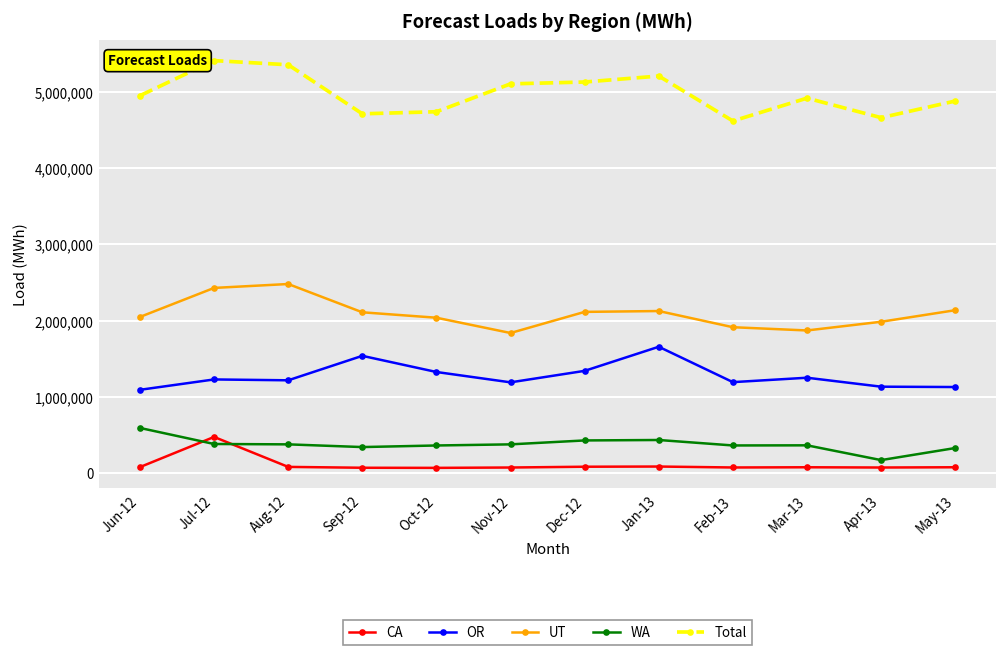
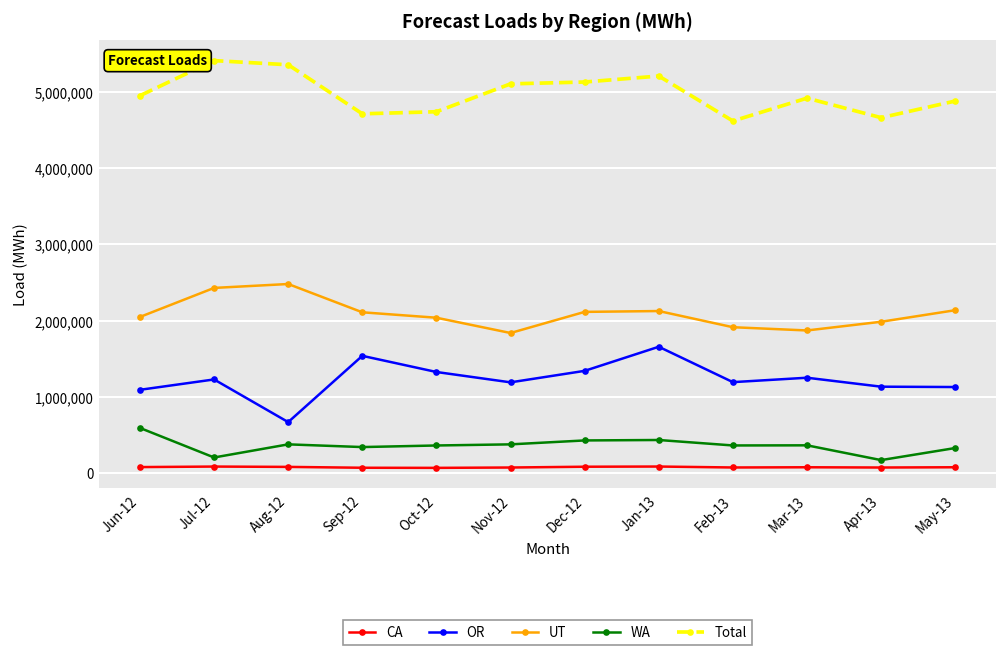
  {
    "CA": {
      "Jun-12": "100,000",
-     "Jul-12": "500,000",
+     "Jul-12": "100,000",
      "Aug-12": "100,000",
      "Sep-12": "100,000",
      "Oct-12": "100,000",
      "Nov-12": "100,000",
      "Dec-12": "100,000",
      "Jan-13": "100,000",
      "Feb-13": "100,000",
      "Mar-13": "100,000",
      "Apr-13": "100,000",
      "May-13": "100,000"
    },
    "OR": {
      "Jun-12": "1,100,000",
      "Jul-12": "1,200,000",
-     "Aug-12": "1,200,000",
+     "Aug-12": "700,000",
      "Sep-12": "1,500,000",
      "Oct-12": "1,300,000",
      "Nov-12": "1,200,000",
      "Dec-12": "1,300,000",
      "Jan-13": "1,700,000",
      "Feb-13": "1,200,000",
      "Mar-13": "1,300,000",
      "Apr-13": "1,100,000",
      "May-13": "1,100,000"
    },
    "UT": {
      "Jun-12": "2,000,000",
      "Jul-12": "2,400,000",
      "Aug-12": "2,500,000",
      "Sep-12": "2,100,000",
      "Oct-12": "2,000,000",
      "Nov-12": "1,800,000",
      "Dec-12": "2,100,000",
      "Jan-13": "2,100,000",
      "Feb-13": "1,900,000",
      "Mar-13": "1,900,000",
      "Apr-13": "2,000,000",
      "May-13": "2,100,000"
    },
    "WA": {
      "Jun-12": "600,000",
-     "Jul-12": "400,000",
+     "Jul-12": "200,000",
      "Aug-12": "400,000",
      "Sep-12": "300,000",
      "Oct-12": "400,000",
      "Nov-12": "400,000",
      "Dec-12": "400,000",
      "Jan-13": "400,000",
      "Feb-13": "400,000",
      "Mar-13": "400,000",
      "Apr-13": "200,000",
      "May-13": "300,000"
    },
    "Total": {
      "Jun-12": "5,000,000",
      "Jul-12": "5,400,000",
      "Aug-12": "5,400,000",
      "Sep-12": "4,700,000",
      "Oct-12": "4,700,000",
      "Nov-12": "5,100,000",
      "Dec-12": "5,100,000",
      "Jan-13": "5,200,000",
      "Feb-13": "4,600,000",
      "Mar-13": "4,900,000",
      "Apr-13": "4,700,000",
      "May-13": "4,900,000"
    }
  }
